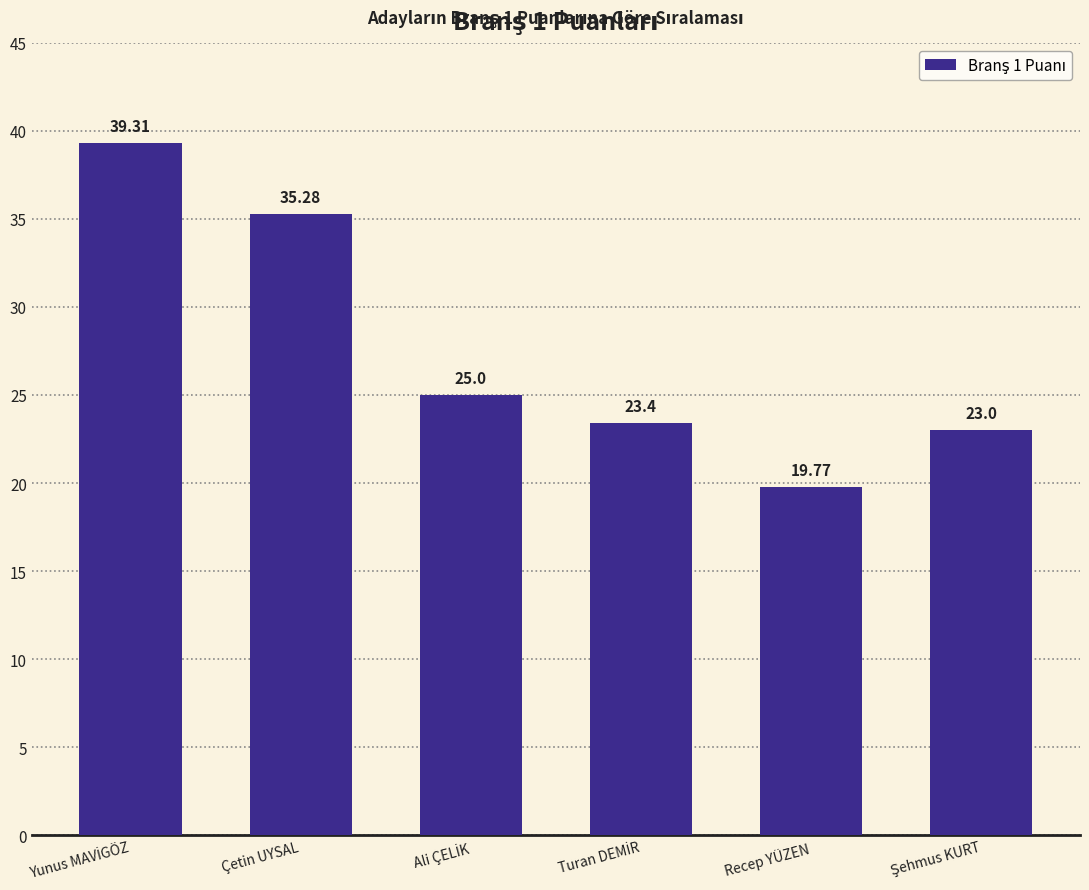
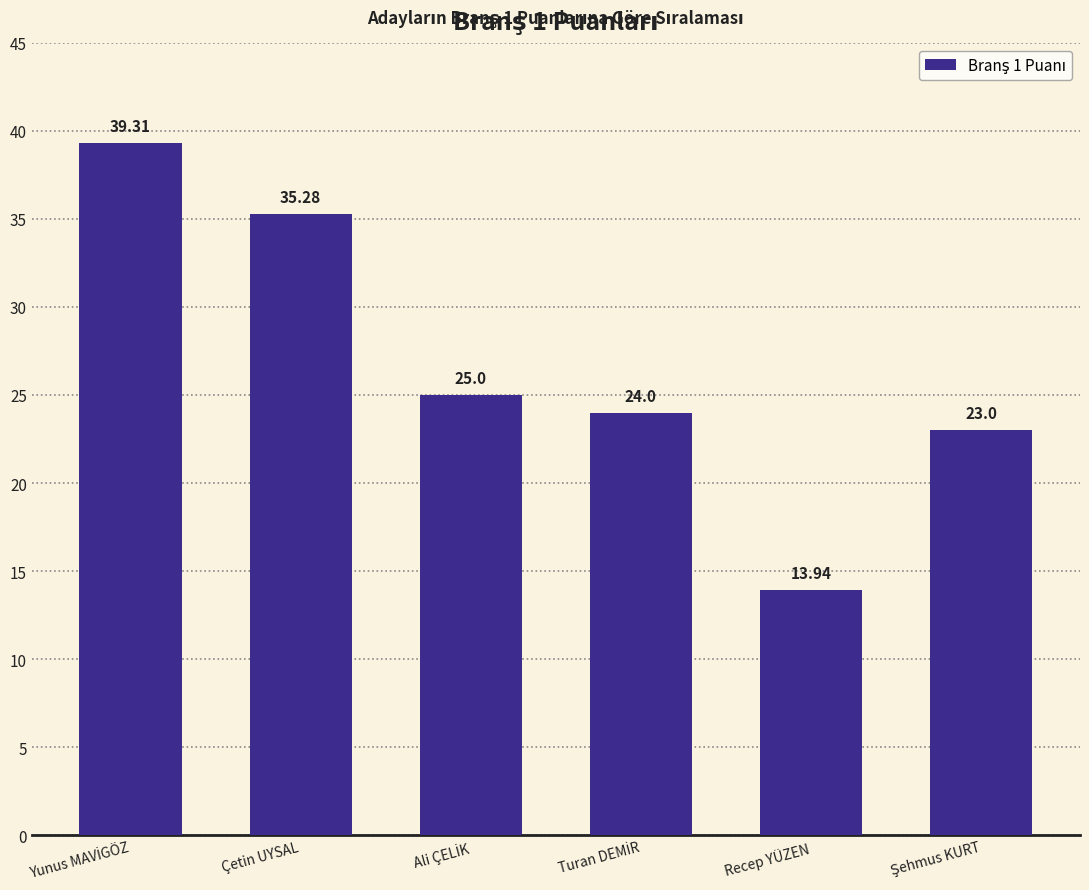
  {
    "Yunus MAVİGÖZ": 39.31,
    "Çetin UYSAL": 35.28,
    "Ali ÇELİK": 25.0,
-   "Turan DEMİR": 23.4,
-   "Recep YÜZEN": 19.77,
+   "Turan DEMİR": 24.0,
+   "Recep YÜZEN": 13.94,
    "Şehmus KURT": 23.0
  }
